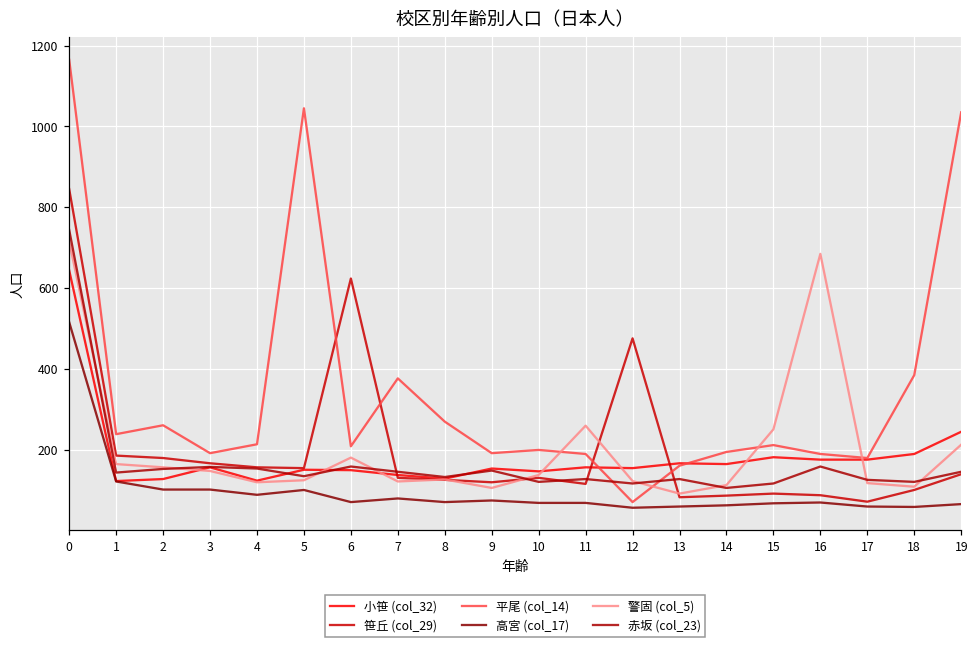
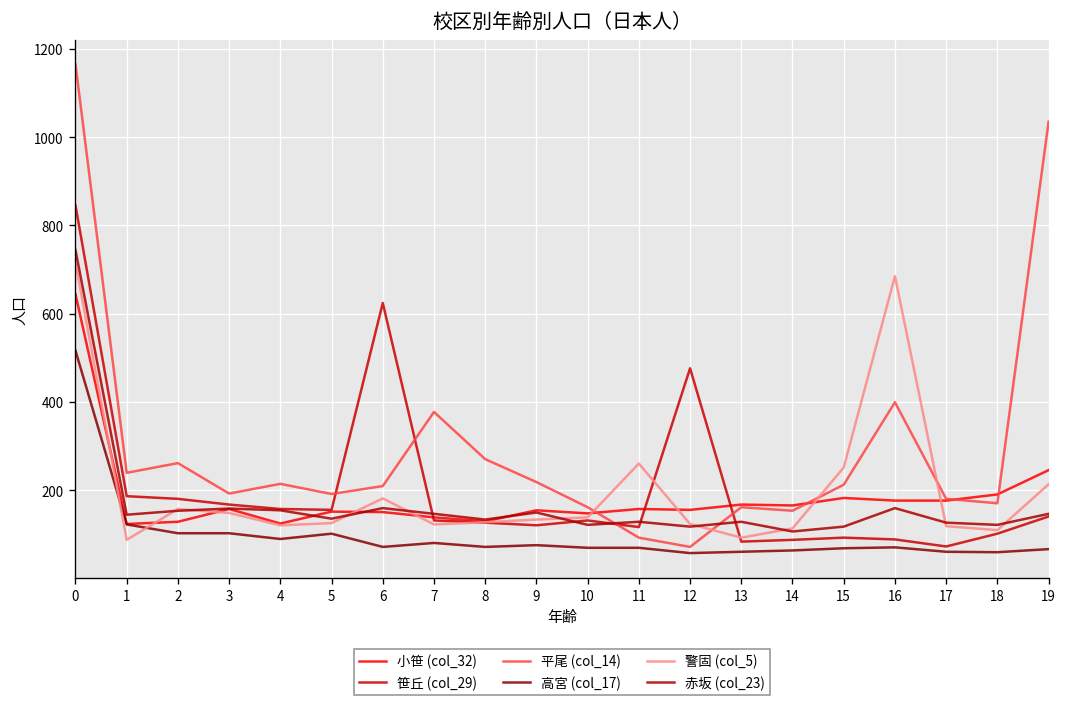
  {
    "平尾 (col_14)": {
      "0": 1170,
      "1": 240,
      "2": 260,
      "3": 190,
      "4": 210,
-     "5": 1050,
+     "5": 190,
      "6": 210,
      "7": 380,
      "8": 270,
-     "9": 190,
-     "10": 200,
-     "11": 190,
+     "9": 220,
+     "10": 160,
+     "11": 90,
      "12": 70,
-     "14": 200,
+     "14": 150,
      "15": 210,
-     "16": 190,
-     "18": 390,
+     "16": 400,
+     "18": 170,
      "19": 1040
    },
    "警固 (col_5)": {
      "0": 720,
-     "1": 170,
+     "1": 90,
      "3": 150,
      "5": 130,
      "6": 180,
      "7": 120,
-     "9": 110,
+     "9": 130,
      "11": 260,
      "13": 90,
      "14": 110,
      "15": 250,
      "16": 690,
      "17": 120,
      "18": 110,
      "19": 210
    }
  }
